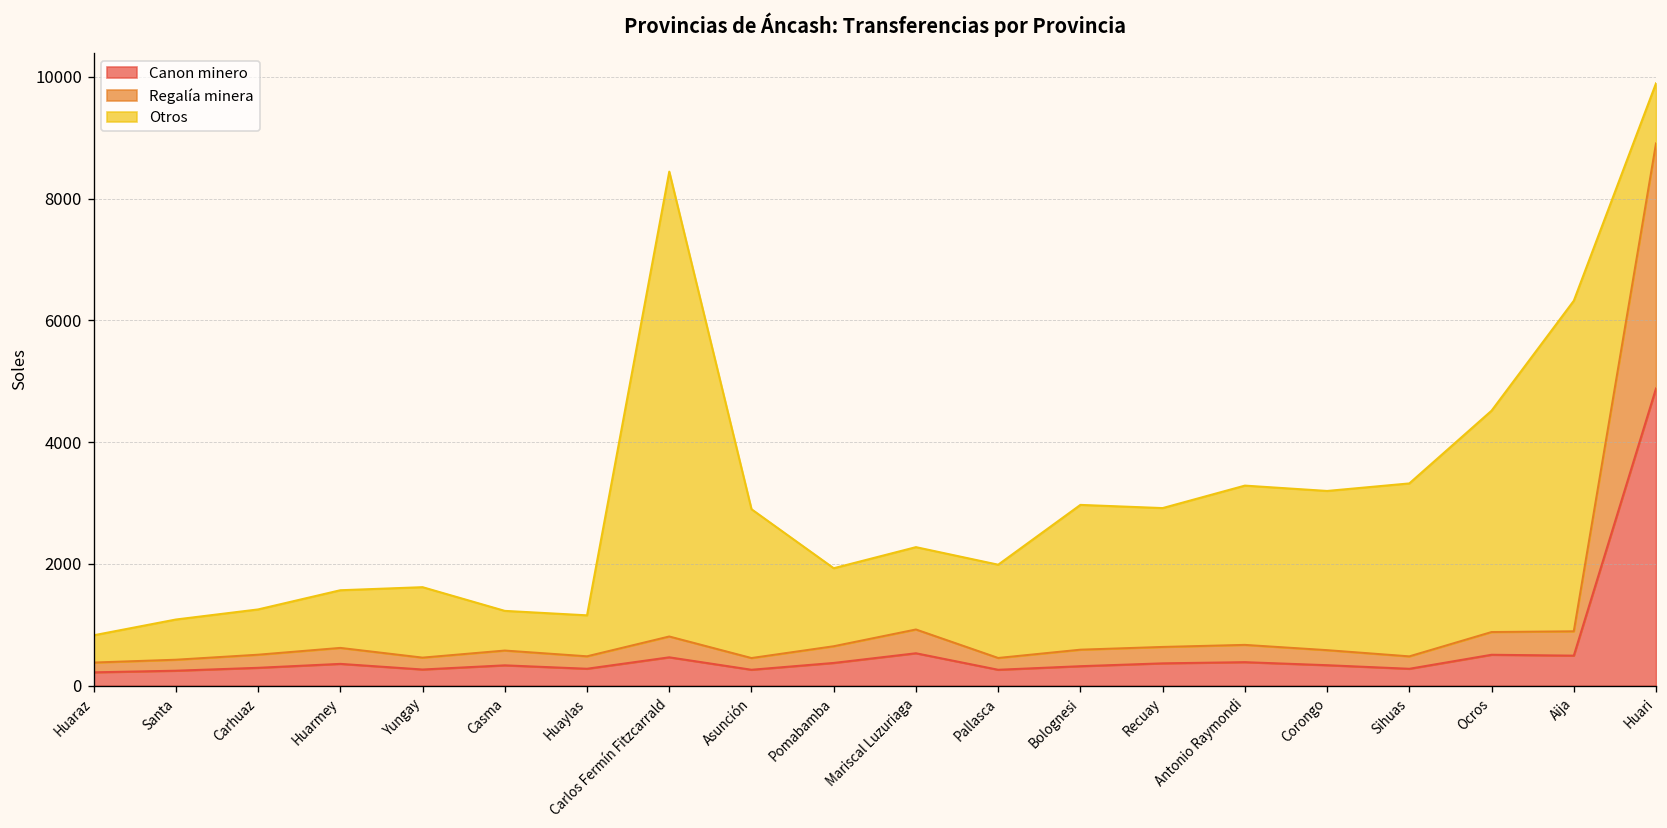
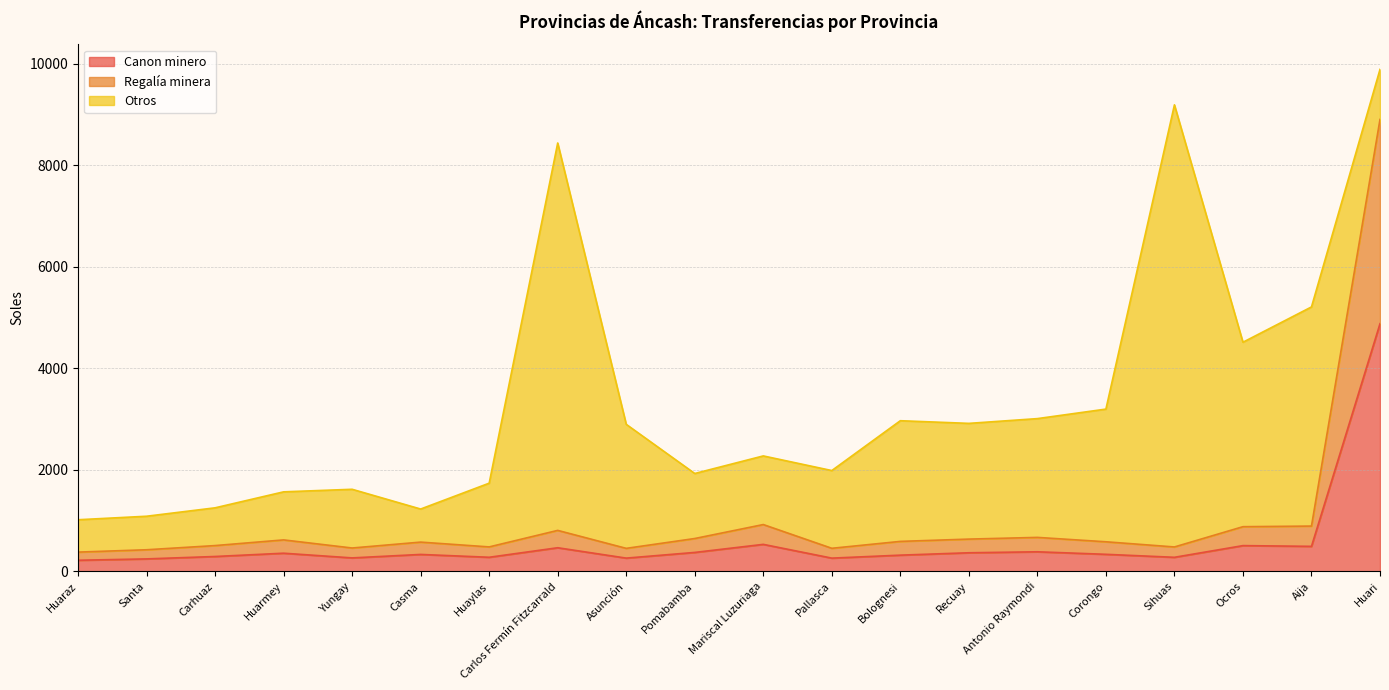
  {
    "Otros": {
-     "Huaraz": 400,
+     "Huaraz": 600,
      "Santa": 700,
      "Carhuaz": 700,
      "Huarmey": 900,
      "Yungay": 1200,
      "Casma": 700,
-     "Huaylas": 700,
+     "Huaylas": 1300,
      "Carlos Fermín Fitzcarrald": 7600,
      "Asunción": 2400,
      "Pomabamba": 1300,
      "Mariscal Luzuriaga": 1400,
      "Pallasca": 1500,
      "Bolognesi": 2400,
      "Recuay": 2300,
-     "Antonio Raymondi": 2600,
+     "Antonio Raymondi": 2300,
      "Corongo": 2600,
-     "Sihuas": 2800,
+     "Sihuas": 8700,
      "Ocros": 3600,
-     "Aija": 5400,
+     "Aija": 4300,
      "Huari": 1000
    }
  }
